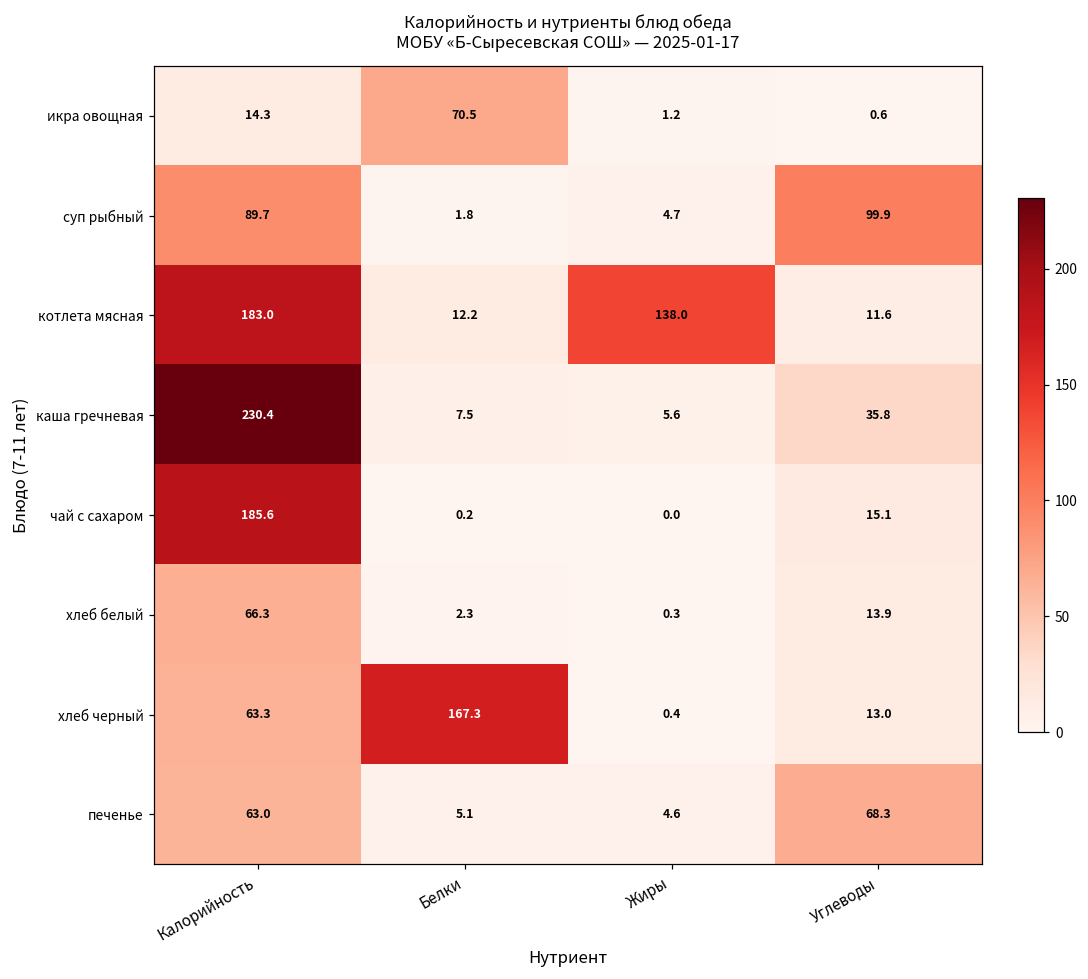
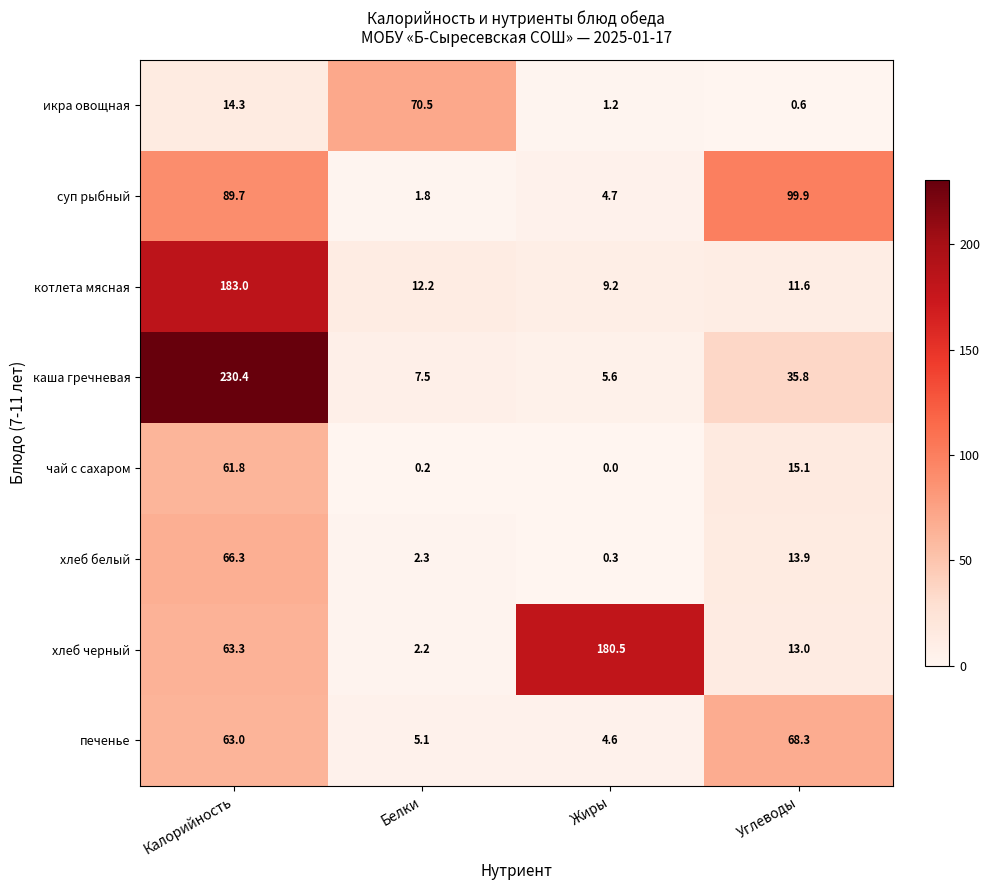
  {
    "икра овощная": {
      "Калорийность": 14.3,
      "Белки": 70.5,
      "Жиры": 1.2,
      "Углеводы": 0.6
    },
    "суп рыбный": {
      "Калорийность": 89.7,
      "Белки": 1.8,
      "Жиры": 4.7,
      "Углеводы": 99.9
    },
    "котлета мясная": {
      "Калорийность": 183.0,
      "Белки": 12.2,
-     "Жиры": 138.0,
+     "Жиры": 9.2,
      "Углеводы": 11.6
    },
    "каша гречневая": {
      "Калорийность": 230.4,
      "Белки": 7.5,
      "Жиры": 5.6,
      "Углеводы": 35.8
    },
    "чай с сахаром": {
-     "Калорийность": 185.6,
+     "Калорийность": 61.8,
      "Белки": 0.2,
      "Жиры": 0.0,
      "Углеводы": 15.1
    },
    "хлеб белый": {
      "Калорийность": 66.3,
      "Белки": 2.3,
      "Жиры": 0.3,
      "Углеводы": 13.9
    },
    "хлеб черный": {
      "Калорийность": 63.3,
-     "Белки": 167.3,
-     "Жиры": 0.4,
+     "Белки": 2.2,
+     "Жиры": 180.5,
      "Углеводы": 13.0
    },
    "печенье": {
      "Калорийность": 63.0,
      "Белки": 5.1,
      "Жиры": 4.6,
      "Углеводы": 68.3
    }
  }
